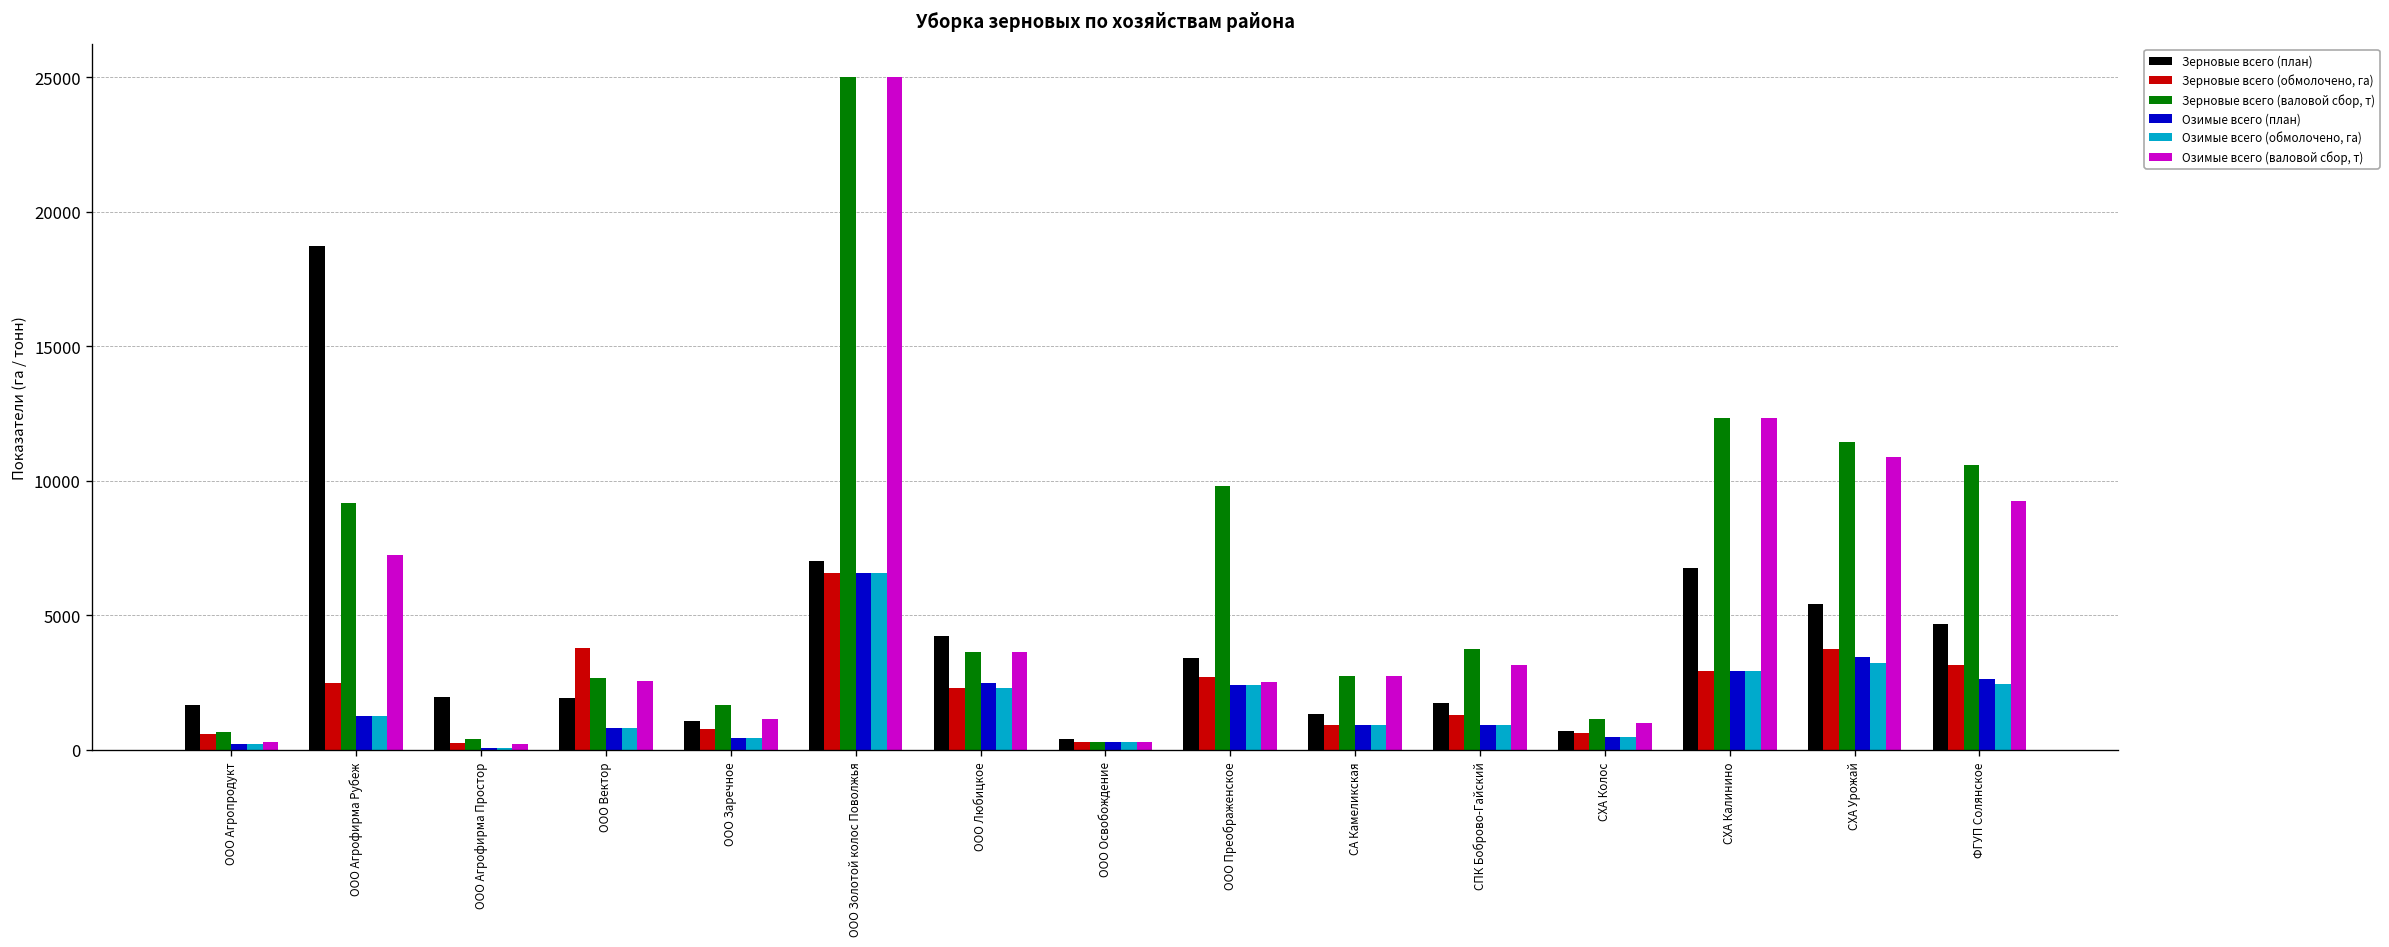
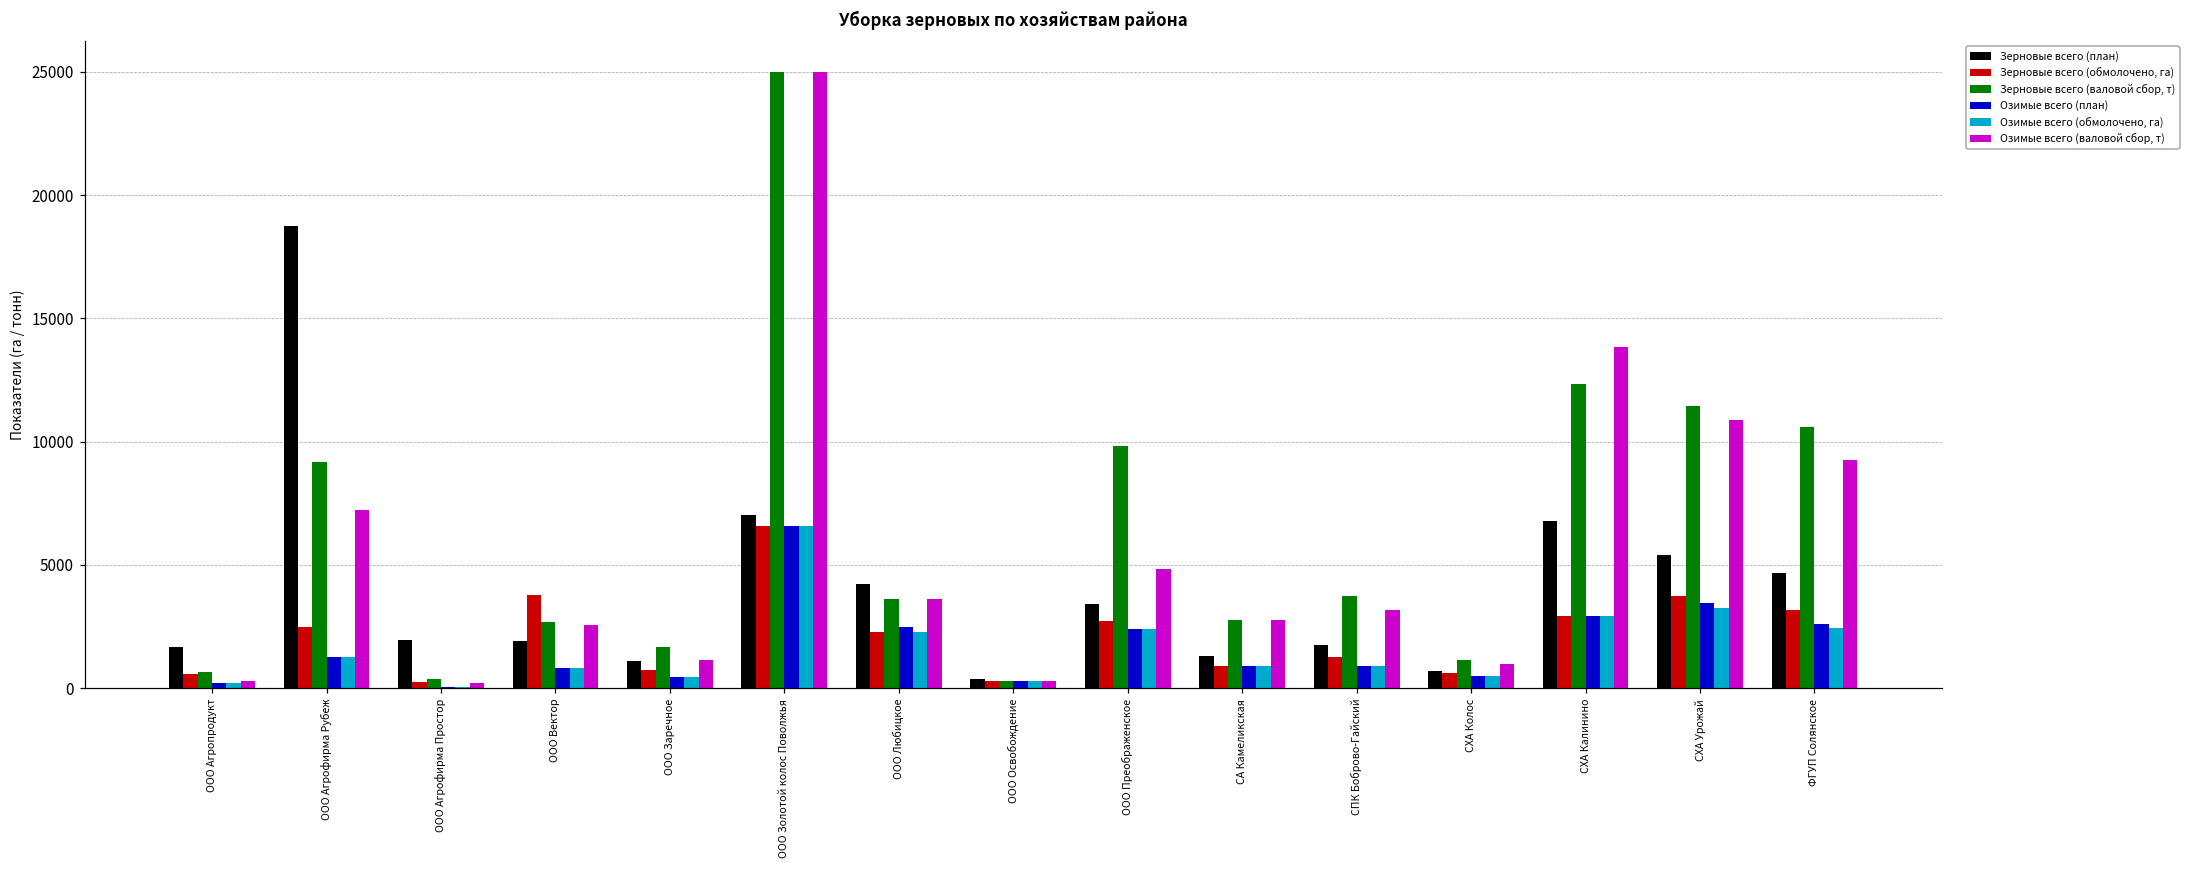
  {
    "Зерновые всего (план)": {
      "ООО Агропродукт": 1700,
      "ООО Агрофирма Рубеж": 18700,
      "ООО Агрофирма Простор": 2000,
      "ООО Вектор": 1900,
      "ООО Заречное": 1100,
      "ООО Золотой колос Поволжья": 7000,
      "ООО Любицкое": 4200,
      "ООО Освобождение": 400,
      "ООО Преображенское": 3400,
      "СА Камеликская": 1300,
      "СПК Боброво-Гайский": 1700,
      "СХА Колос": 700,
      "СХА Калинино": 6800,
      "СХА Урожай": 5400,
      "ФГУП Солянское": 4700
    },
    "Зерновые всего (обмолочено, га)": {
      "ООО Агропродукт": 600,
      "ООО Агрофирма Рубеж": 2500,
      "ООО Агрофирма Простор": 200,
      "ООО Вектор": 3800,
      "ООО Заречное": 800,
      "ООО Золотой колос Поволжья": 6600,
      "ООО Любицкое": 2300,
      "ООО Освобождение": 300,
      "ООО Преображенское": 2700,
      "СА Камеликская": 900,
      "СПК Боброво-Гайский": 1300,
      "СХА Колос": 600,
      "СХА Калинино": 2900,
      "СХА Урожай": 3700,
      "ФГУП Солянское": 3200
    },
    "Зерновые всего (валовой сбор, т)": {
      "ООО Агропродукт": 700,
      "ООО Агрофирма Рубеж": 9200,
      "ООО Агрофирма Простор": 400,
      "ООО Вектор": 2700,
      "ООО Заречное": 1700,
      "ООО Золотой колос Поволжья": 25000,
      "ООО Любицкое": 3600,
      "ООО Освобождение": 300,
      "ООО Преображенское": 9800,
      "СА Камеликская": 2800,
      "СПК Боброво-Гайский": 3700,
      "СХА Колос": 1100,
      "СХА Калинино": 12300,
      "СХА Урожай": 11400,
      "ФГУП Солянское": 10600
    },
    "Озимые всего (план)": {
      "ООО Агропродукт": 200,
      "ООО Агрофирма Рубеж": 1200,
      "ООО Вектор": 800,
      "ООО Заречное": 500,
      "ООО Золотой колос Поволжья": 6600,
      "ООО Любицкое": 2500,
      "ООО Освобождение": 300,
      "ООО Преображенское": 2400,
      "СА Камеликская": 900,
      "СПК Боброво-Гайский": 900,
      "СХА Колос": 500,
      "СХА Калинино": 2900,
      "СХА Урожай": 3400,
      "ФГУП Солянское": 2600
    },
    "Озимые всего (обмолочено, га)": {
      "ООО Агропродукт": 200,
      "ООО Агрофирма Рубеж": 1200,
      "ООО Вектор": 800,
      "ООО Заречное": 500,
      "ООО Золотой колос Поволжья": 6600,
      "ООО Любицкое": 2300,
      "ООО Освобождение": 300,
      "ООО Преображенское": 2400,
      "СА Камеликская": 900,
      "СПК Боброво-Гайский": 900,
      "СХА Колос": 500,
      "СХА Калинино": 2900,
      "СХА Урожай": 3200,
      "ФГУП Солянское": 2400
    },
    "Озимые всего (валовой сбор, т)": {
      "ООО Агропродукт": 300,
      "ООО Агрофирма Рубеж": 7200,
      "ООО Агрофирма Простор": 200,
      "ООО Вектор": 2600,
      "ООО Заречное": 1100,
      "ООО Золотой колос Поволжья": 25000,
      "ООО Любицкое": 3600,
      "ООО Освобождение": 300,
-     "ООО Преображенское": 2500,
+     "ООО Преображенское": 4800,
      "СА Камеликская": 2800,
      "СПК Боброво-Гайский": 3200,
      "СХА Колос": 1000,
-     "СХА Калинино": 12300,
+     "СХА Калинино": 13900,
      "СХА Урожай": 10900,
      "ФГУП Солянское": 9200
    }
  }
